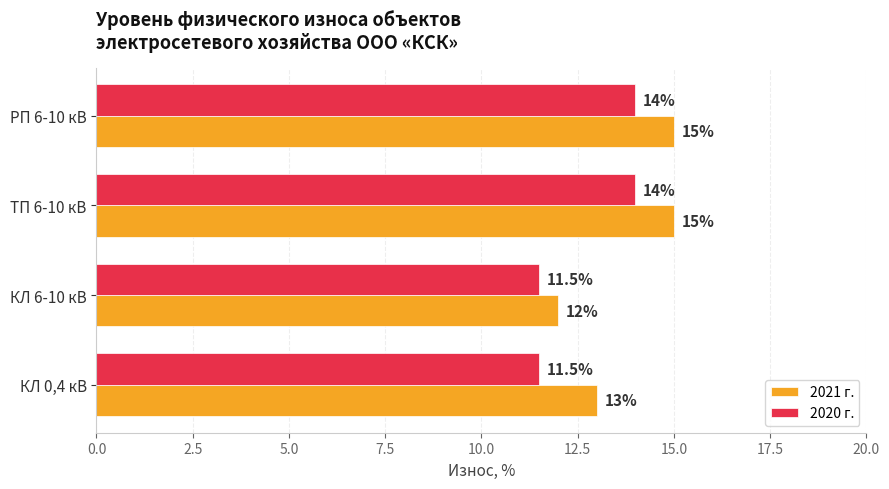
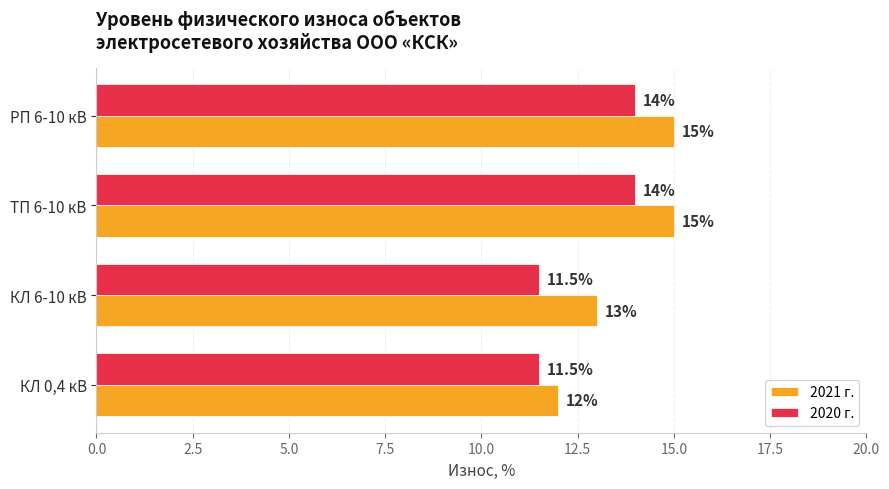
  {
    "2021 г.": {
      "РП 6-10 кВ": "15%",
      "ТП 6-10 кВ": "15%",
-     "КЛ 6-10 кВ": "12%",
-     "КЛ 0,4 кВ": "13%"
+     "КЛ 6-10 кВ": "13%",
+     "КЛ 0,4 кВ": "12%"
    },
    "2020 г.": {
      "РП 6-10 кВ": "14%",
      "ТП 6-10 кВ": "14%",
      "КЛ 6-10 кВ": "11.5%",
      "КЛ 0,4 кВ": "11.5%"
    }
  }
